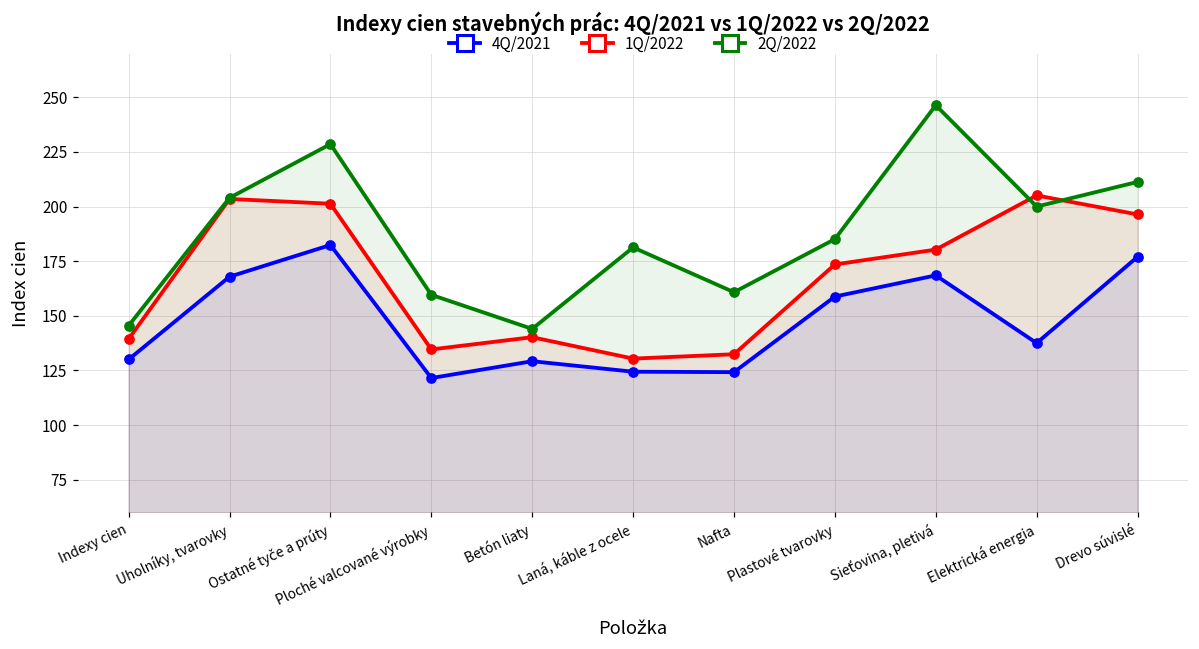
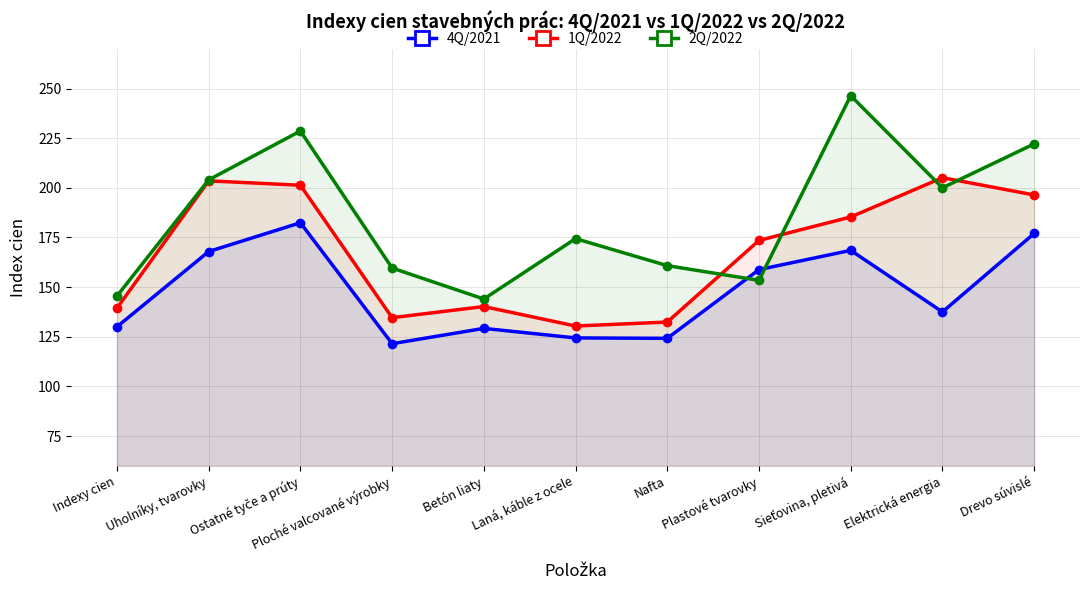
  {
    "4Q/2021": {
      "Indexy cien": 130,
      "Uholníky, tvarovky": 168,
      "Ostatné tyče a prúty": 182,
      "Ploché valcované výrobky": 122,
      "Betón liaty": 129,
      "Laná, káble z ocele": 124,
      "Nafta": 124,
      "Plastové tvarovky": 159,
      "Sieťovina, pletivá": 169,
      "Elektrická energia": 138,
      "Drevo súvislé": 177
    },
    "1Q/2022": {
      "Indexy cien": 139,
      "Ostatné tyče a prúty": 201,
      "Ploché valcované výrobky": 135,
      "Betón liaty": 140,
      "Laná, káble z ocele": 130,
      "Nafta": 132,
      "Plastové tvarovky": 174,
-     "Sieťovina, pletivá": 180,
+     "Sieťovina, pletivá": 185,
      "Elektrická energia": 205,
      "Drevo súvislé": 196
    },
    "2Q/2022": {
      "Indexy cien": 146,
      "Ostatné tyče a prúty": 229,
      "Ploché valcované výrobky": 160,
      "Betón liaty": 144,
-     "Laná, káble z ocele": 181,
+     "Laná, káble z ocele": 174,
      "Nafta": 161,
-     "Plastové tvarovky": 185,
+     "Plastové tvarovky": 153,
      "Sieťovina, pletivá": 246,
      "Elektrická energia": 200,
-     "Drevo súvislé": 211
+     "Drevo súvislé": 222
    }
  }
